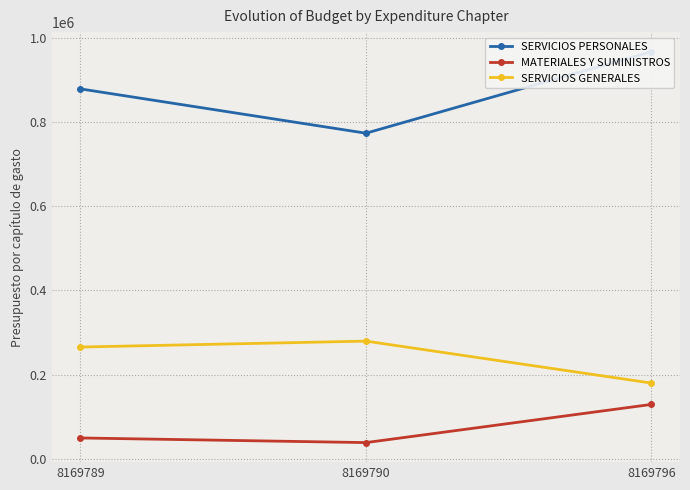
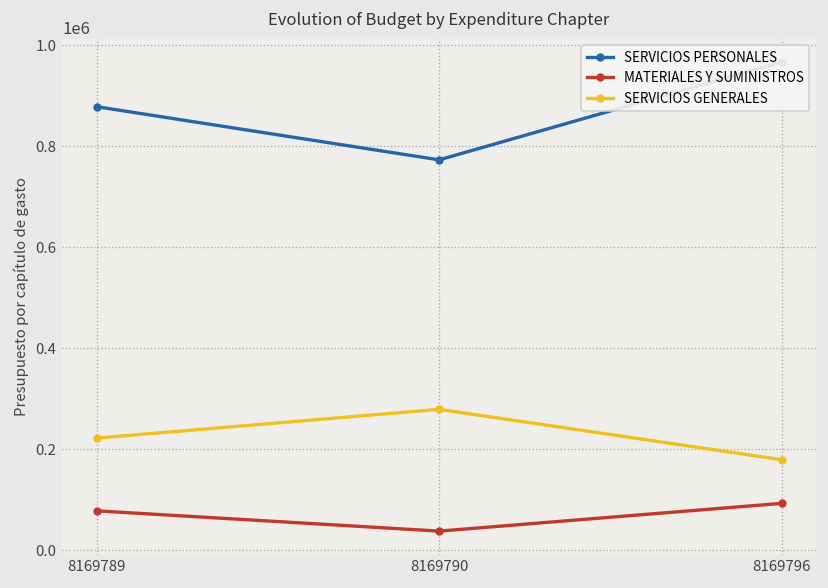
  {
    "SERVICIOS PERSONALES": {
      "8169789": 880000,
      "8169790": 770000
    },
    "MATERIALES Y SUMINISTROS": {
-     "8169789": 50000,
+     "8169789": 80000,
      "8169790": 40000,
-     "8169796": 130000
+     "8169796": 90000
    },
    "SERVICIOS GENERALES": {
-     "8169789": 270000,
+     "8169789": 220000,
      "8169790": 280000,
      "8169796": 180000
    }
  }
